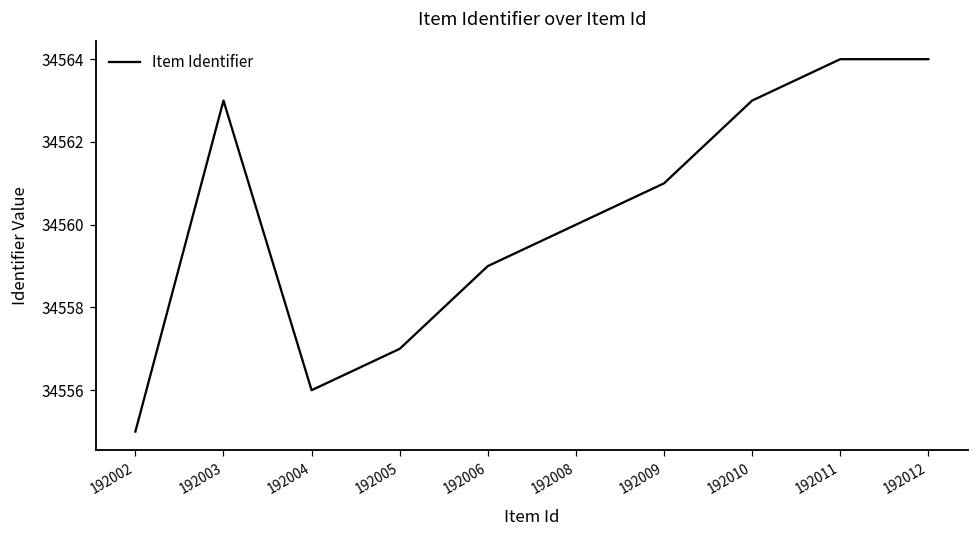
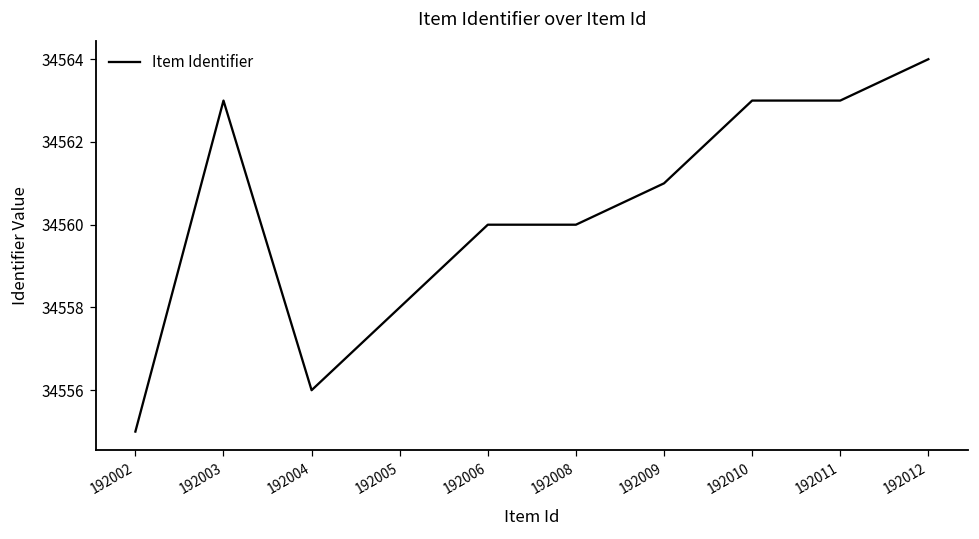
  {
    "192002": 34555,
    "192003": 34563,
    "192004": 34556,
-   "192005": 34557,
-   "192006": 34559,
+   "192005": 34558,
+   "192006": 34560,
    "192008": 34560,
    "192009": 34561,
    "192010": 34563,
-   "192011": 34564,
+   "192011": 34563,
    "192012": 34564
  }
